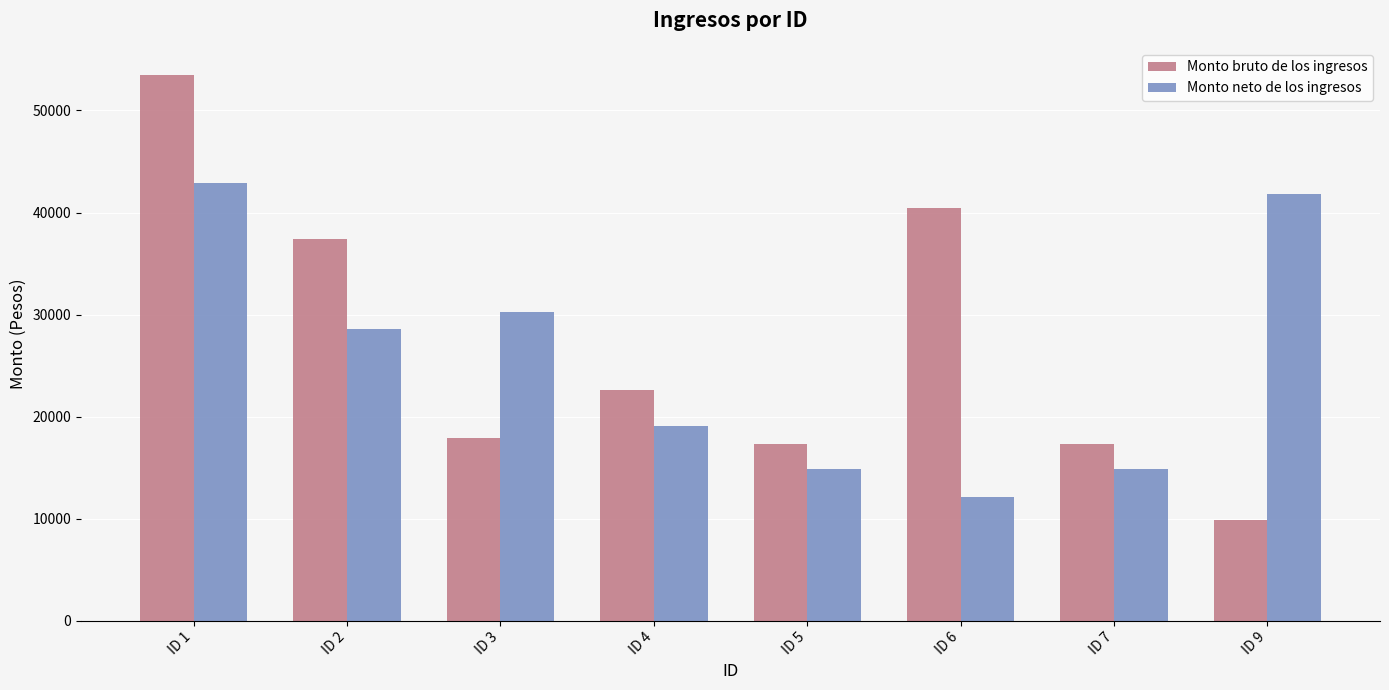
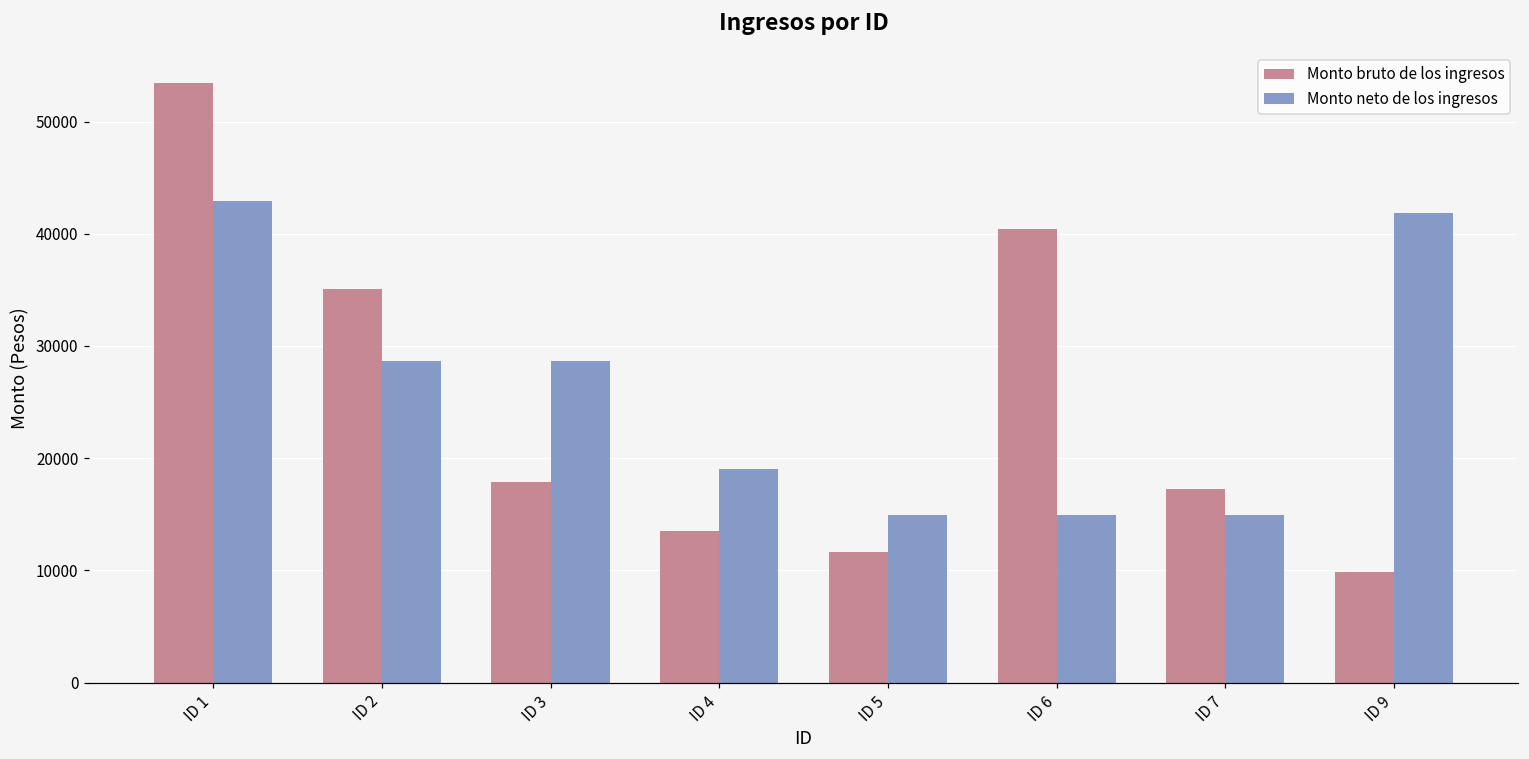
  {
    "Monto bruto de los ingresos": {
      "ID 1": 53500,
-     "ID 2": 37400,
+     "ID 2": 35100,
      "ID 3": 17900,
-     "ID 4": 22600,
-     "ID 5": 17300,
+     "ID 4": 13600,
+     "ID 5": 11700,
      "ID 6": 40400,
      "ID 7": 17300,
      "ID 9": 9900
    },
    "Monto neto de los ingresos": {
      "ID 1": 42900,
      "ID 2": 28600,
-     "ID 3": 30200,
+     "ID 3": 28600,
      "ID 4": 19100,
      "ID 5": 14900,
-     "ID 6": 12100,
+     "ID 6": 14900,
      "ID 7": 14900,
      "ID 9": 41800
    }
  }
